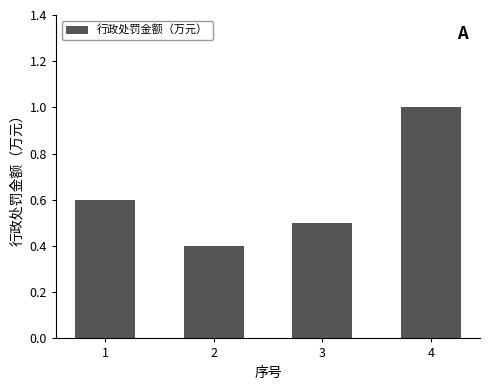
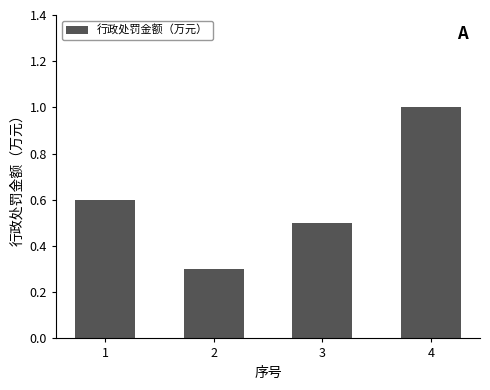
  {
    "1": 0.6,
-   "2": 0.4,
+   "2": 0.3,
    "3": 0.5,
    "4": 1.0
  }
